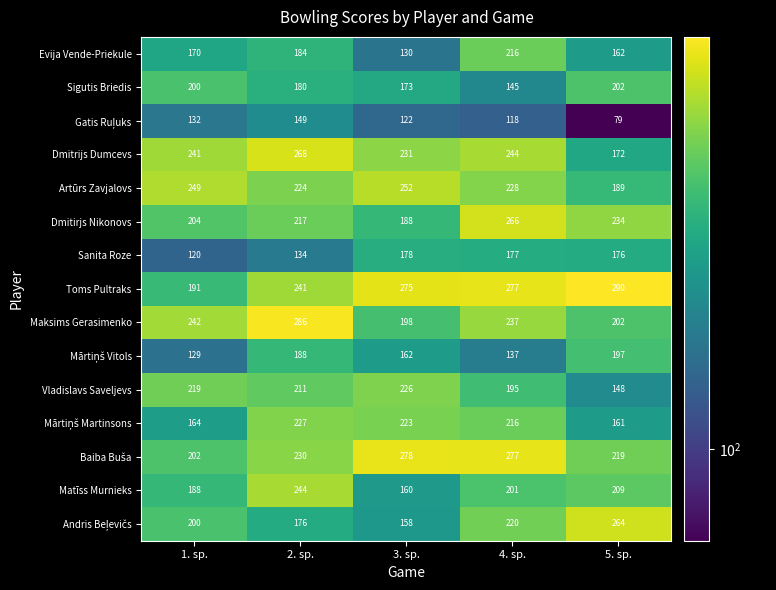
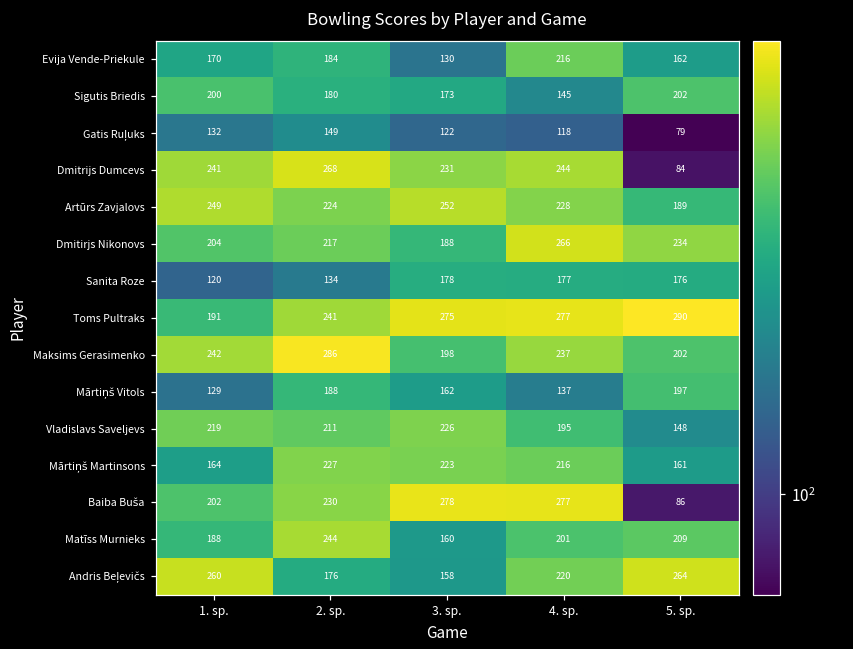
  {
    "Evija Vende-Priekule": {
      "1. sp.": 170,
      "2. sp.": 184,
      "3. sp.": 130,
      "4. sp.": 216,
      "5. sp.": 162
    },
    "Sigutis Briedis": {
      "1. sp.": 200,
      "2. sp.": 180,
      "3. sp.": 173,
      "4. sp.": 145,
      "5. sp.": 202
    },
    "Gatis Ruļuks": {
      "1. sp.": 132,
      "2. sp.": 149,
      "3. sp.": 122,
      "4. sp.": 118,
      "5. sp.": 79
    },
    "Dmitrijs Dumcevs": {
      "1. sp.": 241,
      "2. sp.": 268,
      "3. sp.": 231,
      "4. sp.": 244,
-     "5. sp.": 172
+     "5. sp.": 84
    },
    "Artūrs Zavjalovs": {
      "1. sp.": 249,
      "2. sp.": 224,
      "3. sp.": 252,
      "4. sp.": 228,
      "5. sp.": 189
    },
    "Dmitirjs Nikonovs": {
      "1. sp.": 204,
      "2. sp.": 217,
      "3. sp.": 188,
      "4. sp.": 266,
      "5. sp.": 234
    },
    "Sanita Roze": {
      "1. sp.": 120,
      "2. sp.": 134,
      "3. sp.": 178,
      "4. sp.": 177,
      "5. sp.": 176
    },
    "Toms Pultraks": {
      "1. sp.": 191,
      "2. sp.": 241,
      "3. sp.": 275,
      "4. sp.": 277,
      "5. sp.": 290
    },
    "Maksims Gerasimenko": {
      "1. sp.": 242,
      "2. sp.": 286,
      "3. sp.": 198,
      "4. sp.": 237,
      "5. sp.": 202
    },
    "Mārtiņš Vitols": {
      "1. sp.": 129,
      "2. sp.": 188,
      "3. sp.": 162,
      "4. sp.": 137,
      "5. sp.": 197
    },
    "Vladislavs Saveljevs": {
      "1. sp.": 219,
      "2. sp.": 211,
      "3. sp.": 226,
      "4. sp.": 195,
      "5. sp.": 148
    },
    "Mārtiņš Martinsons": {
      "1. sp.": 164,
      "2. sp.": 227,
      "3. sp.": 223,
      "4. sp.": 216,
      "5. sp.": 161
    },
    "Baiba Buša": {
      "1. sp.": 202,
      "2. sp.": 230,
      "3. sp.": 278,
      "4. sp.": 277,
-     "5. sp.": 219
+     "5. sp.": 86
    },
    "Matīss Murnieks": {
      "1. sp.": 188,
      "2. sp.": 244,
      "3. sp.": 160,
      "4. sp.": 201,
      "5. sp.": 209
    },
    "Andris Beļevičs": {
-     "1. sp.": 200,
+     "1. sp.": 260,
      "2. sp.": 176,
      "3. sp.": 158,
      "4. sp.": 220,
      "5. sp.": 264
    }
  }
